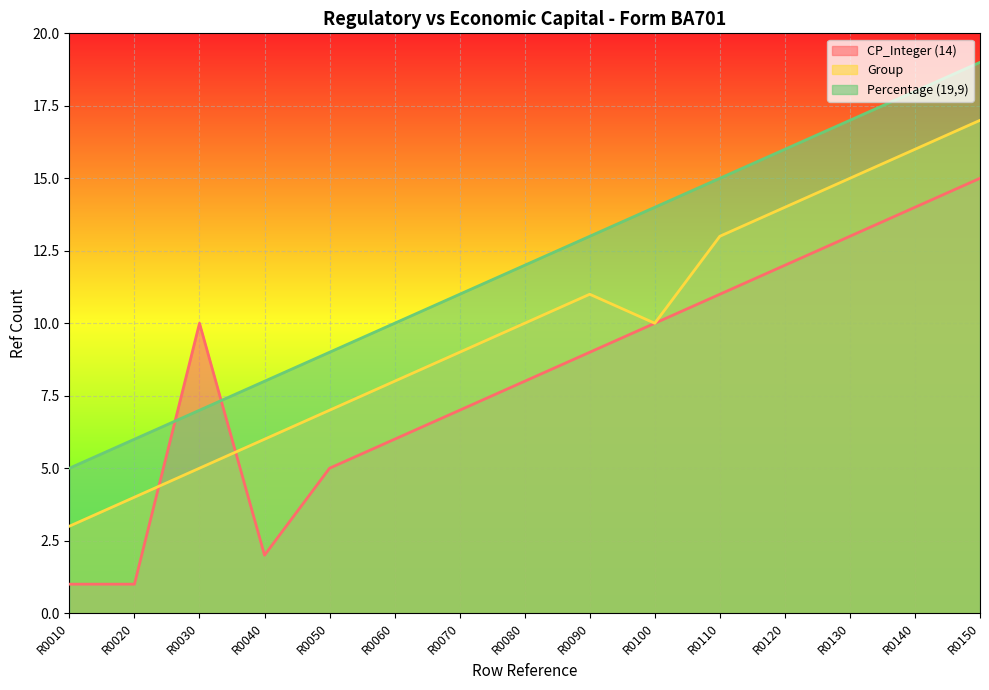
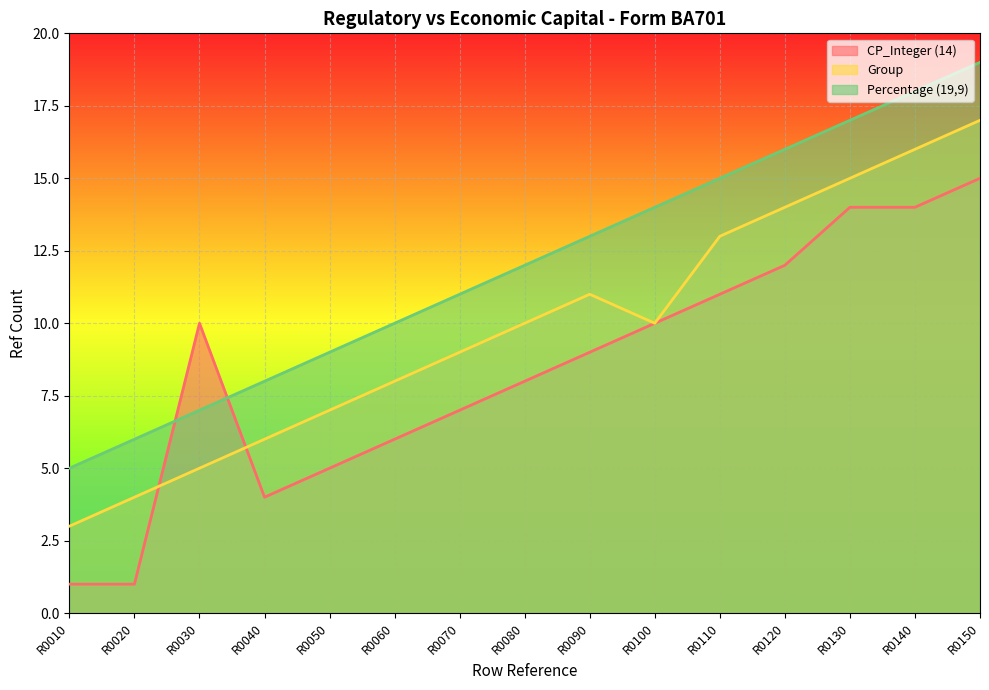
  {
    "CP_Integer (14)": {
      "R0010": 1,
      "R0020": 1,
      "R0030": 10,
-     "R0040": 2,
+     "R0040": 4,
      "R0050": 5,
      "R0060": 6,
      "R0070": 7,
      "R0080": 8,
      "R0090": 9,
      "R0110": 11,
      "R0120": 12,
-     "R0130": 13,
+     "R0130": 14,
      "R0140": 14,
      "R0150": 15
    },
    "Group": {
      "R0010": 3,
      "R0020": 4,
      "R0030": 5,
      "R0040": 6,
      "R0050": 7,
      "R0060": 8,
      "R0070": 9,
      "R0080": 10,
      "R0090": 11,
      "R0110": 13,
      "R0120": 14,
      "R0130": 15,
      "R0140": 16,
      "R0150": 17
    },
    "Percentage (19,9)": {
      "R0010": 5,
      "R0020": 6,
      "R0030": 7,
      "R0040": 8,
      "R0050": 9,
      "R0060": 10,
      "R0070": 11,
      "R0080": 12,
      "R0090": 13,
      "R0100": 14,
      "R0110": 15,
      "R0120": 16,
      "R0130": 17,
      "R0150": 19
    }
  }
